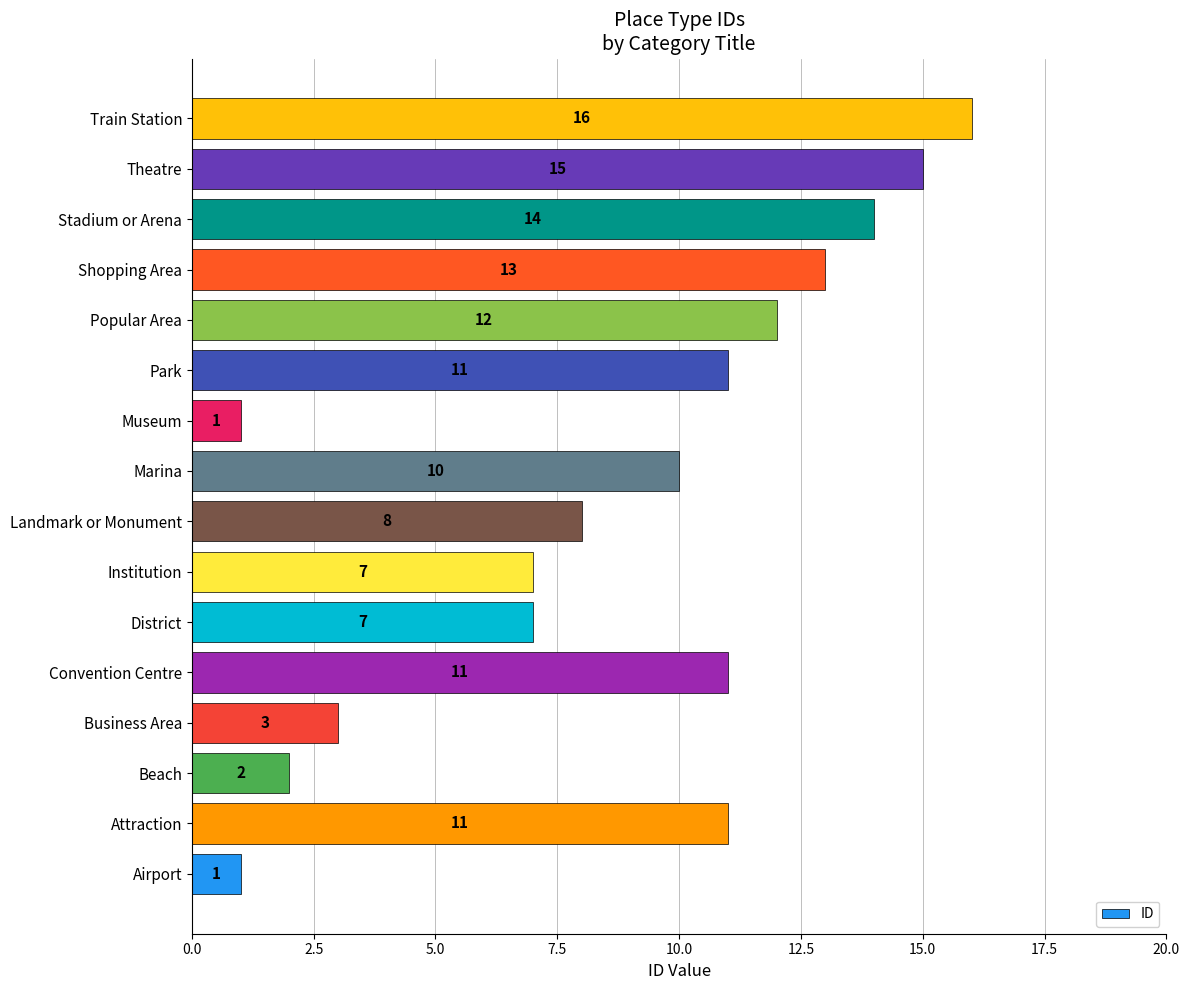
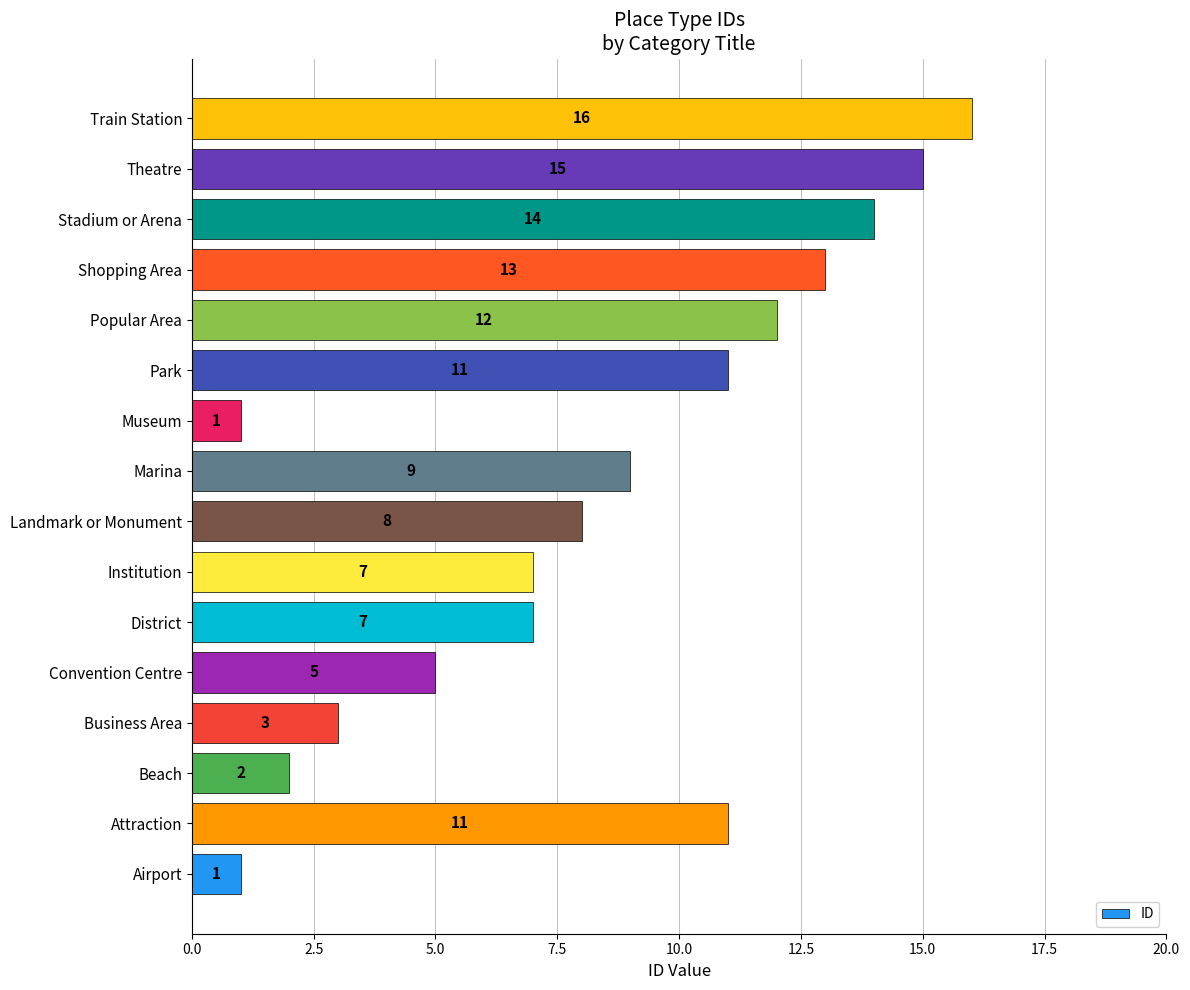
  {
    "Train Station": 16,
    "Theatre": 15,
    "Stadium or Arena": 14,
    "Shopping Area": 13,
    "Popular Area": 12,
    "Park": 11,
    "Museum": 1,
-   "Marina": 10,
+   "Marina": 9,
    "Landmark or Monument": 8,
    "Institution": 7,
    "District": 7,
-   "Convention Centre": 11,
+   "Convention Centre": 5,
    "Business Area": 3,
    "Beach": 2,
    "Attraction": 11,
    "Airport": 1
  }
